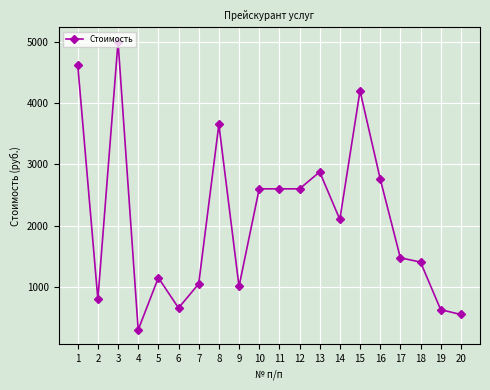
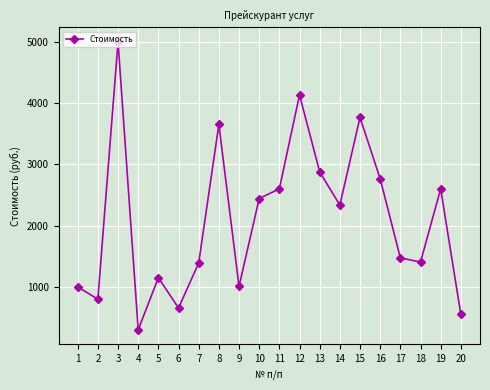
  {
-   "1": 4600,
+   "1": 1000,
    "2": 800,
    "4": 300,
    "5": 1200,
    "6": 700,
-   "7": 1100,
+   "7": 1400,
    "8": 3700,
    "9": 1000,
-   "10": 2600,
+   "10": 2400,
    "11": 2600,
-   "12": 2600,
+   "12": 4100,
    "13": 2900,
-   "14": 2100,
-   "15": 4200,
+   "14": 2300,
+   "15": 3800,
    "16": 2800,
    "17": 1500,
    "18": 1400,
-   "19": 600,
+   "19": 2600,
    "20": 600
  }
